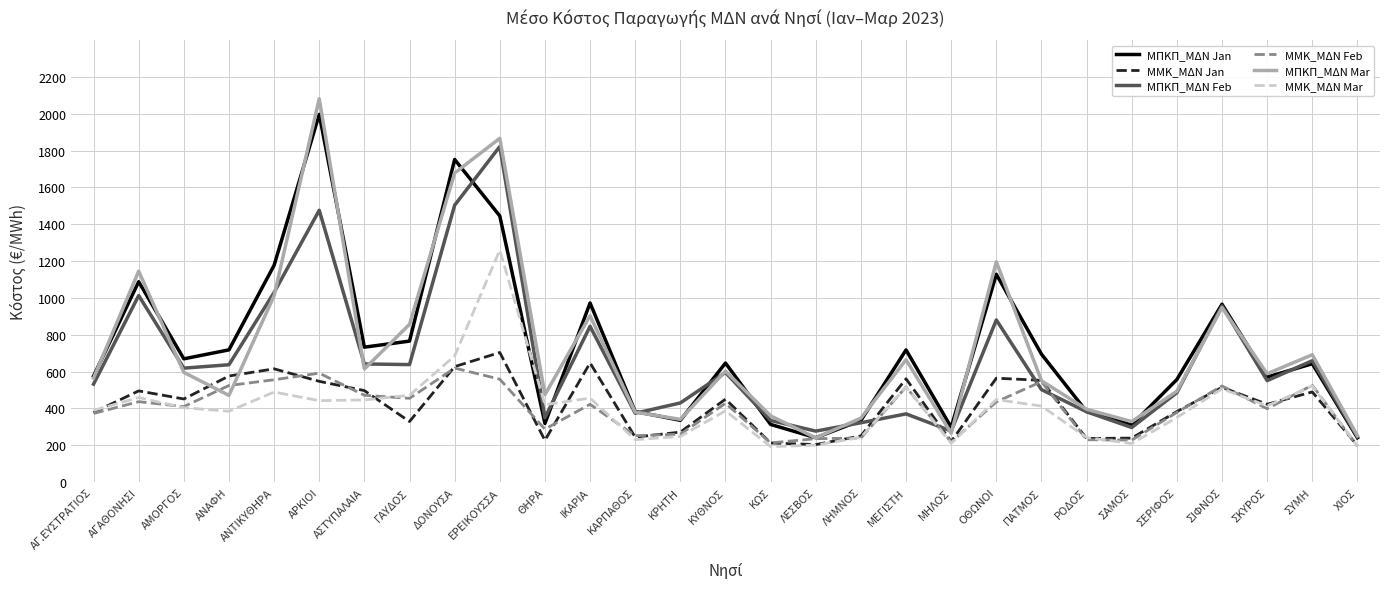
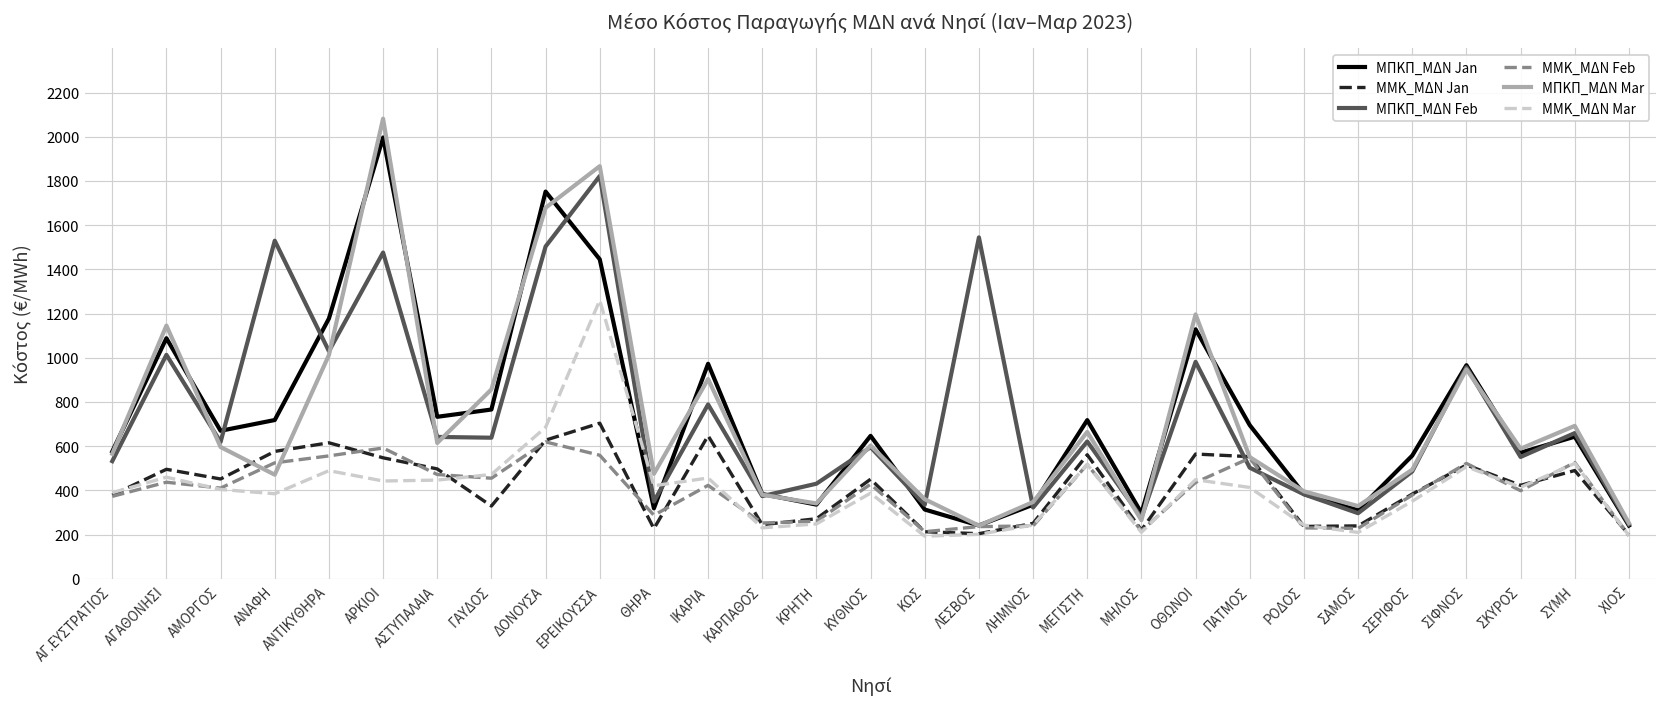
  {
    "ΜΠΚΠ_ΜΔΝ Feb": {
      "ΑΓ.ΕΥΣΤΡΑΤΙΟΣ": 530,
      "ΑΓΑΘΟΝΗΣΙ": 1010,
      "ΑΜΟΡΓΟΣ": 620,
-     "ΑΝΑΦΗ": 640,
+     "ΑΝΑΦΗ": 1530,
      "ΑΝΤΙΚΥΘΗΡΑ": 1030,
      "ΑΡΚΙΟΙ": 1480,
      "ΑΣΤΥΠΑΛΑΙΑ": 640,
      "ΓΑΥΔΟΣ": 640,
      "ΔΟΝΟΥΣΑ": 1500,
      "ΕΡΕΙΚΟΥΣΣΑ": 1820,
      "ΘΗΡΑ": 350,
-     "ΙΚΑΡΙΑ": 850,
+     "ΙΚΑΡΙΑ": 790,
      "ΚΡΗΤΗ": 430,
      "ΚΩΣ": 330,
-     "ΛΕΣΒΟΣ": 280,
-     "ΜΕΓΙΣΤΗ": 370,
-     "ΟΘΩΝΟΙ": 880,
+     "ΛΕΣΒΟΣ": 1540,
+     "ΜΕΓΙΣΤΗ": 620,
+     "ΟΘΩΝΟΙ": 980,
      "ΠΑΤΜΟΣ": 500,
      "ΣΚΥΡΟΣ": 550,
      "ΣΥΜΗ": 660
    }
  }
